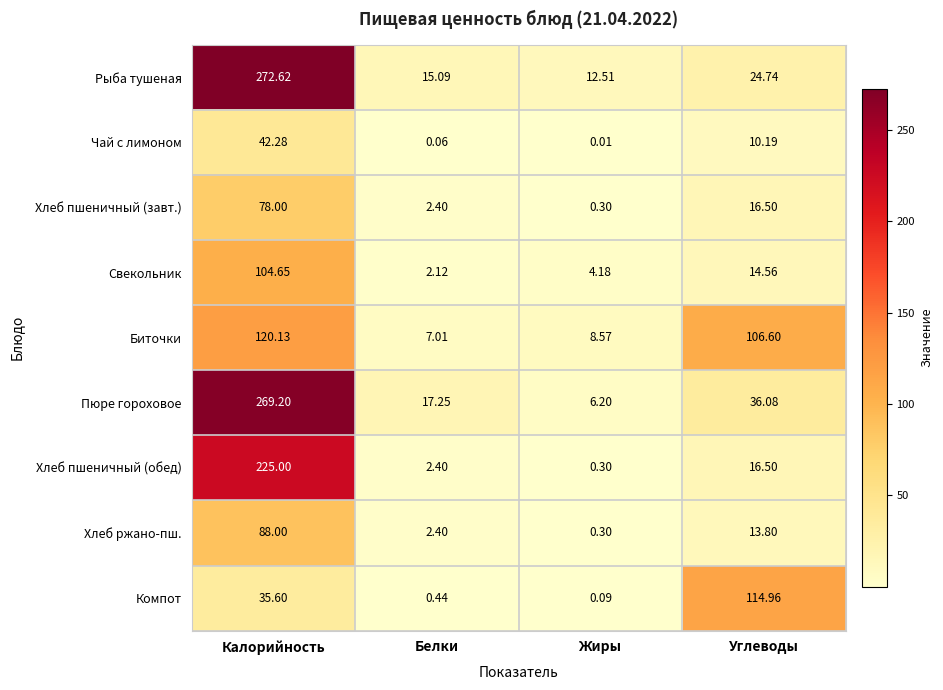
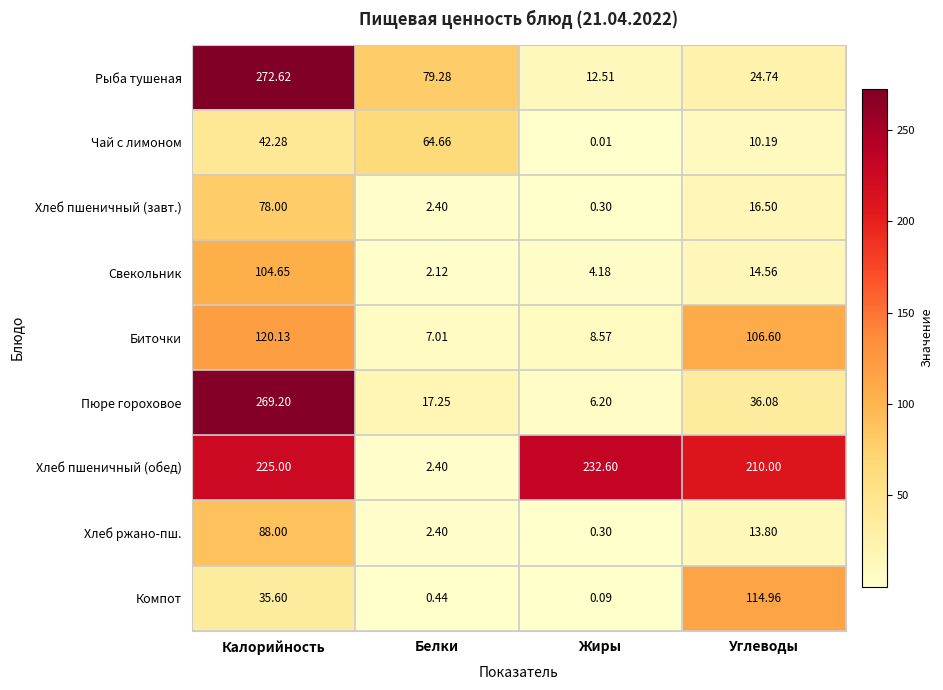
  {
    "Рыба тушеная": {
      "Калорийность": 272.62,
-     "Белки": 15.09,
+     "Белки": 79.28,
      "Жиры": 12.51,
      "Углеводы": 24.74
    },
    "Чай с лимоном": {
      "Калорийность": 42.28,
-     "Белки": 0.06,
+     "Белки": 64.66,
      "Жиры": 0.01,
      "Углеводы": 10.19
    },
    "Хлеб пшеничный (завт.)": {
      "Калорийность": 78.00,
      "Белки": 2.40,
      "Жиры": 0.30,
      "Углеводы": 16.50
    },
    "Свекольник": {
      "Калорийность": 104.65,
      "Белки": 2.12,
      "Жиры": 4.18,
      "Углеводы": 14.56
    },
    "Биточки": {
      "Калорийность": 120.13,
      "Белки": 7.01,
      "Жиры": 8.57,
      "Углеводы": 106.60
    },
    "Пюре гороховое": {
      "Калорийность": 269.20,
      "Белки": 17.25,
      "Жиры": 6.20,
      "Углеводы": 36.08
    },
    "Хлеб пшеничный (обед)": {
      "Калорийность": 225.00,
      "Белки": 2.40,
-     "Жиры": 0.30,
-     "Углеводы": 16.50
+     "Жиры": 232.60,
+     "Углеводы": 210.00
    },
    "Хлеб ржано-пш.": {
      "Калорийность": 88.00,
      "Белки": 2.40,
      "Жиры": 0.30,
      "Углеводы": 13.80
    },
    "Компот": {
      "Калорийность": 35.60,
      "Белки": 0.44,
      "Жиры": 0.09,
      "Углеводы": 114.96
    }
  }
